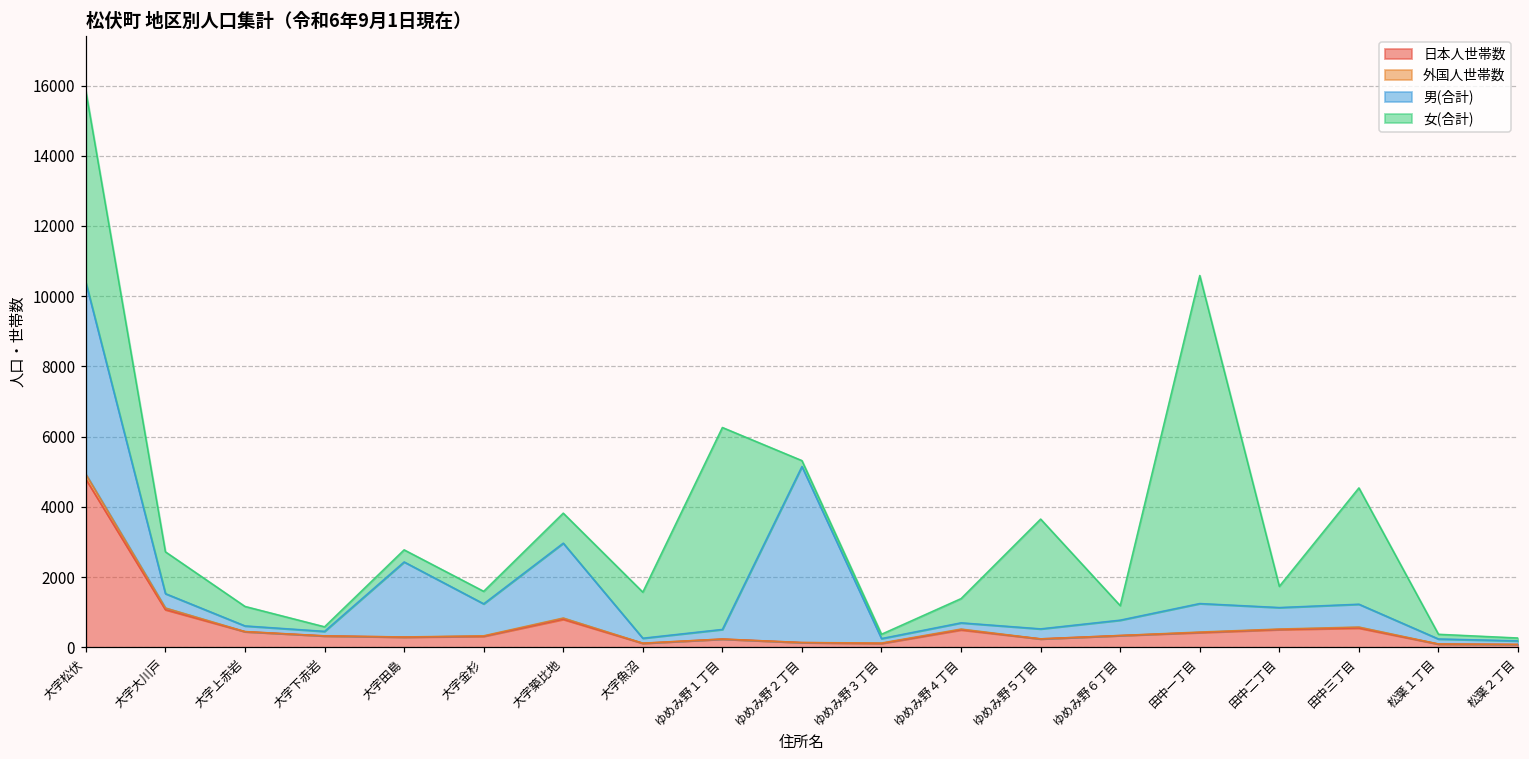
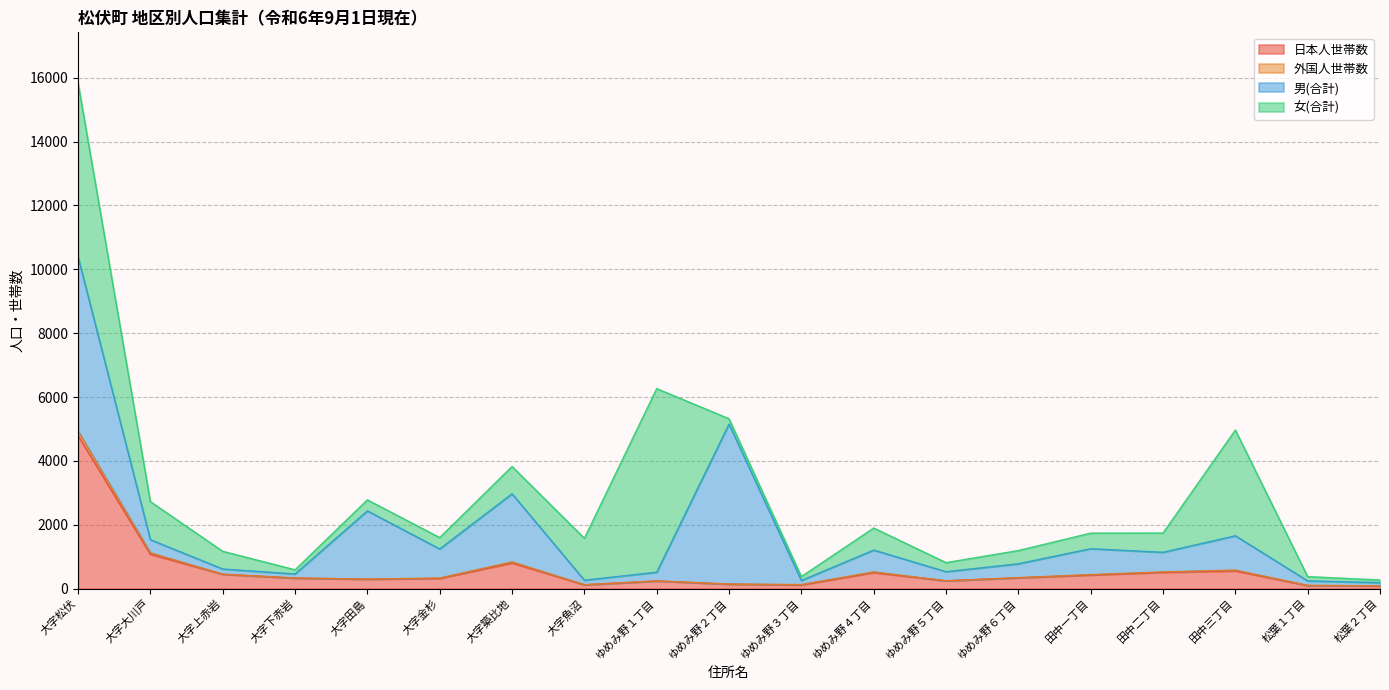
  {
    "男(合計)": {
      "大字松伏": 5500,
      "大字大川戸": 400,
      "大字上赤岩": 200,
      "大字下赤岩": 100,
      "大字田島": 2100,
      "大字金杉": 900,
      "大字築比地": 2100,
      "大字魚沼": 100,
      "ゆめみ野１丁目": 300,
      "ゆめみ野２丁目": 5000,
      "ゆめみ野３丁目": 100,
-     "ゆめみ野４丁目": 200,
+     "ゆめみ野４丁目": 700,
      "ゆめみ野５丁目": 300,
      "ゆめみ野６丁目": 400,
      "田中一丁目": 800,
      "田中二丁目": 600,
-     "田中三丁目": 700,
+     "田中三丁目": 1100,
      "松葉１丁目": 100,
      "松葉２丁目": 100
    },
    "女(合計)": {
      "大字松伏": 5400,
      "大字大川戸": 1200,
      "大字上赤岩": 600,
      "大字下赤岩": 100,
      "大字田島": 300,
      "大字金杉": 400,
      "大字築比地": 900,
      "大字魚沼": 1300,
      "ゆめみ野１丁目": 5800,
      "ゆめみ野２丁目": 200,
      "ゆめみ野３丁目": 100,
      "ゆめみ野４丁目": 700,
-     "ゆめみ野５丁目": 3100,
+     "ゆめみ野５丁目": 300,
      "ゆめみ野６丁目": 400,
-     "田中一丁目": 9300,
+     "田中一丁目": 500,
      "田中二丁目": 600,
      "田中三丁目": 3300,
      "松葉１丁目": 100,
      "松葉２丁目": 100
    }
  }
